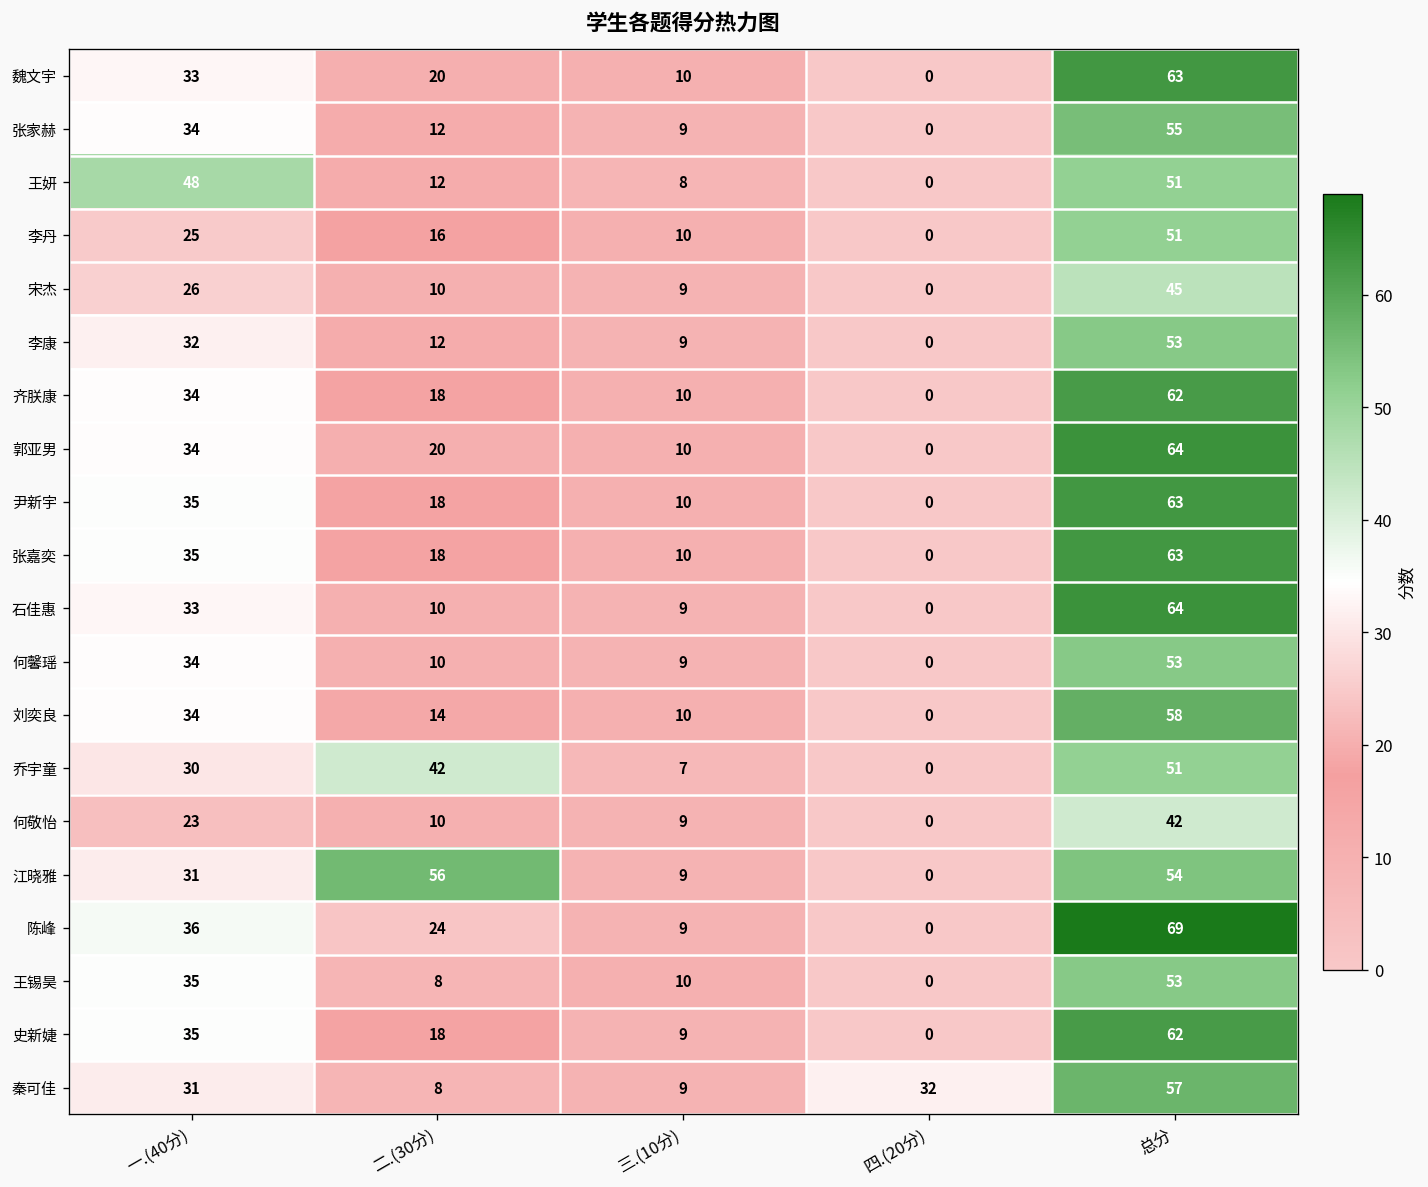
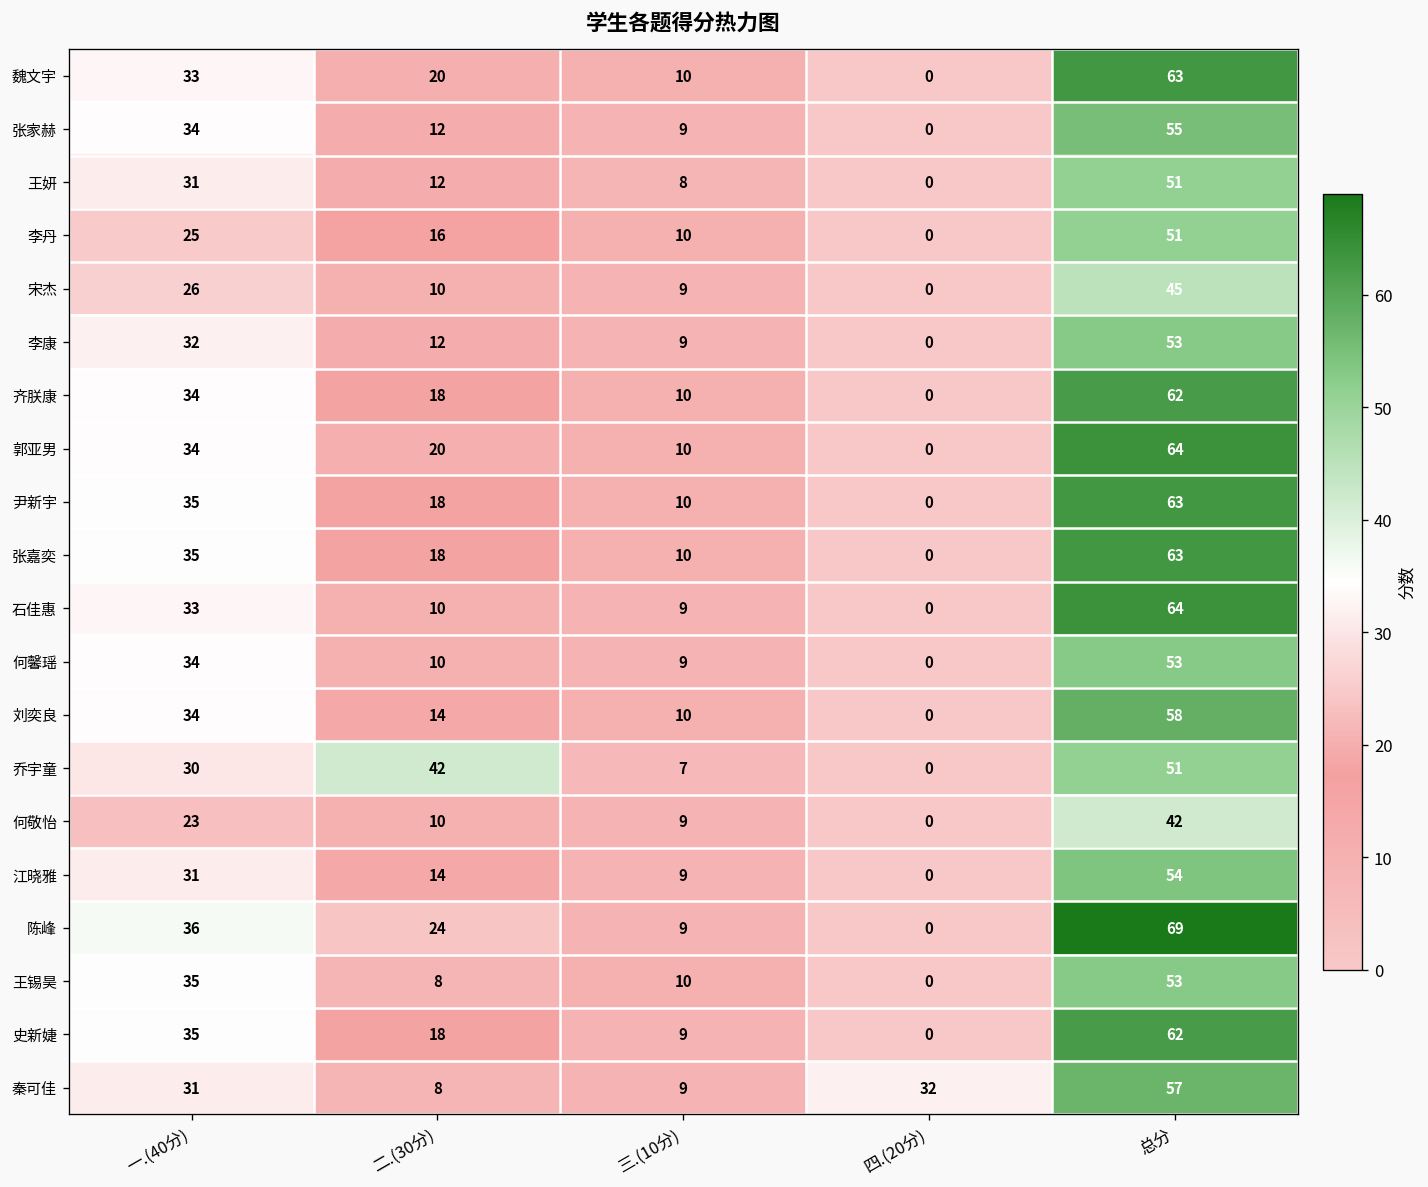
  {
    "魏文宇": {
      "一.(40分)": 33,
      "二.(30分)": 20,
      "三.(10分)": 10,
      "四.(20分)": 0,
      "总分": 63
    },
    "张家赫": {
      "一.(40分)": 34,
      "二.(30分)": 12,
      "三.(10分)": 9,
      "四.(20分)": 0,
      "总分": 55
    },
    "王妍": {
-     "一.(40分)": 48,
+     "一.(40分)": 31,
      "二.(30分)": 12,
      "三.(10分)": 8,
      "四.(20分)": 0,
      "总分": 51
    },
    "李丹": {
      "一.(40分)": 25,
      "二.(30分)": 16,
      "三.(10分)": 10,
      "四.(20分)": 0,
      "总分": 51
    },
    "宋杰": {
      "一.(40分)": 26,
      "二.(30分)": 10,
      "三.(10分)": 9,
      "四.(20分)": 0,
      "总分": 45
    },
    "李康": {
      "一.(40分)": 32,
      "二.(30分)": 12,
      "三.(10分)": 9,
      "四.(20分)": 0,
      "总分": 53
    },
    "齐朕康": {
      "一.(40分)": 34,
      "二.(30分)": 18,
      "三.(10分)": 10,
      "四.(20分)": 0,
      "总分": 62
    },
    "郭亚男": {
      "一.(40分)": 34,
      "二.(30分)": 20,
      "三.(10分)": 10,
      "四.(20分)": 0,
      "总分": 64
    },
    "尹新宇": {
      "一.(40分)": 35,
      "二.(30分)": 18,
      "三.(10分)": 10,
      "四.(20分)": 0,
      "总分": 63
    },
    "张嘉奕": {
      "一.(40分)": 35,
      "二.(30分)": 18,
      "三.(10分)": 10,
      "四.(20分)": 0,
      "总分": 63
    },
    "石佳惠": {
      "一.(40分)": 33,
      "二.(30分)": 10,
      "三.(10分)": 9,
      "四.(20分)": 0,
      "总分": 64
    },
    "何馨瑶": {
      "一.(40分)": 34,
      "二.(30分)": 10,
      "三.(10分)": 9,
      "四.(20分)": 0,
      "总分": 53
    },
    "刘奕良": {
      "一.(40分)": 34,
      "二.(30分)": 14,
      "三.(10分)": 10,
      "四.(20分)": 0,
      "总分": 58
    },
    "乔宇童": {
      "一.(40分)": 30,
      "二.(30分)": 42,
      "三.(10分)": 7,
      "四.(20分)": 0,
      "总分": 51
    },
    "何敬怡": {
      "一.(40分)": 23,
      "二.(30分)": 10,
      "三.(10分)": 9,
      "四.(20分)": 0,
      "总分": 42
    },
    "江晓雅": {
      "一.(40分)": 31,
-     "二.(30分)": 56,
+     "二.(30分)": 14,
      "三.(10分)": 9,
      "四.(20分)": 0,
      "总分": 54
    },
    "陈峰": {
      "一.(40分)": 36,
      "二.(30分)": 24,
      "三.(10分)": 9,
      "四.(20分)": 0,
      "总分": 69
    },
    "王锡昊": {
      "一.(40分)": 35,
      "二.(30分)": 8,
      "三.(10分)": 10,
      "四.(20分)": 0,
      "总分": 53
    },
    "史新婕": {
      "一.(40分)": 35,
      "二.(30分)": 18,
      "三.(10分)": 9,
      "四.(20分)": 0,
      "总分": 62
    },
    "秦可佳": {
      "一.(40分)": 31,
      "二.(30分)": 8,
      "三.(10分)": 9,
      "四.(20分)": 32,
      "总分": 57
    }
  }
